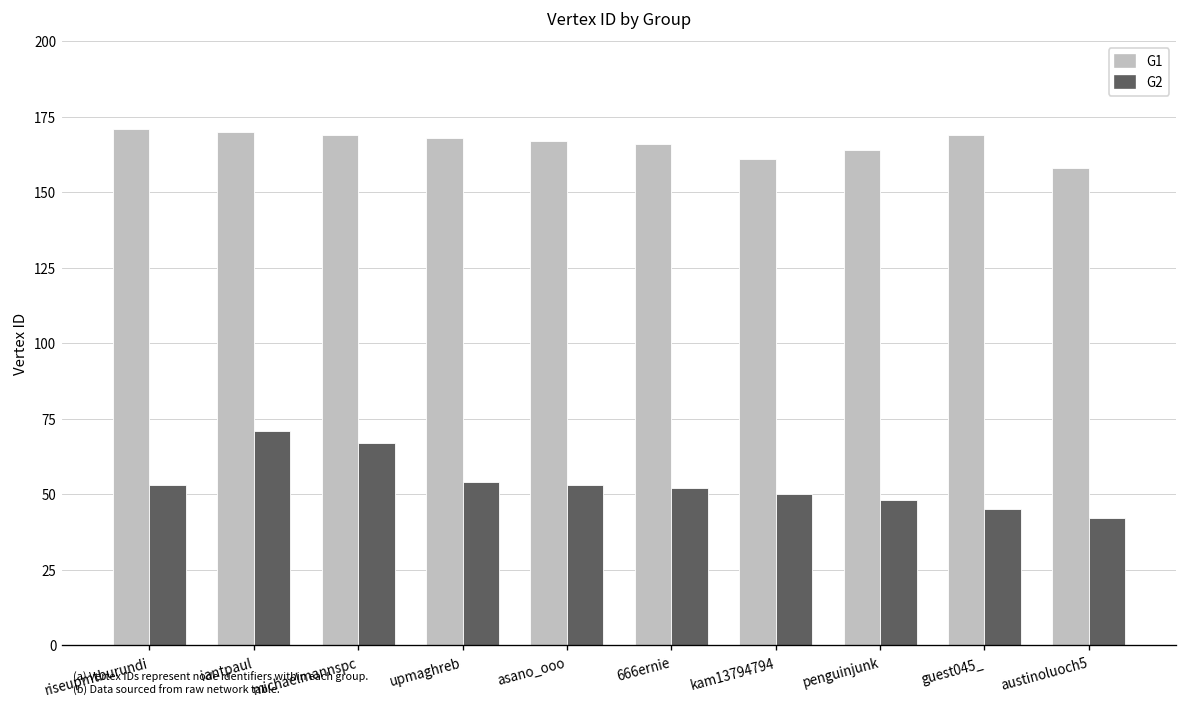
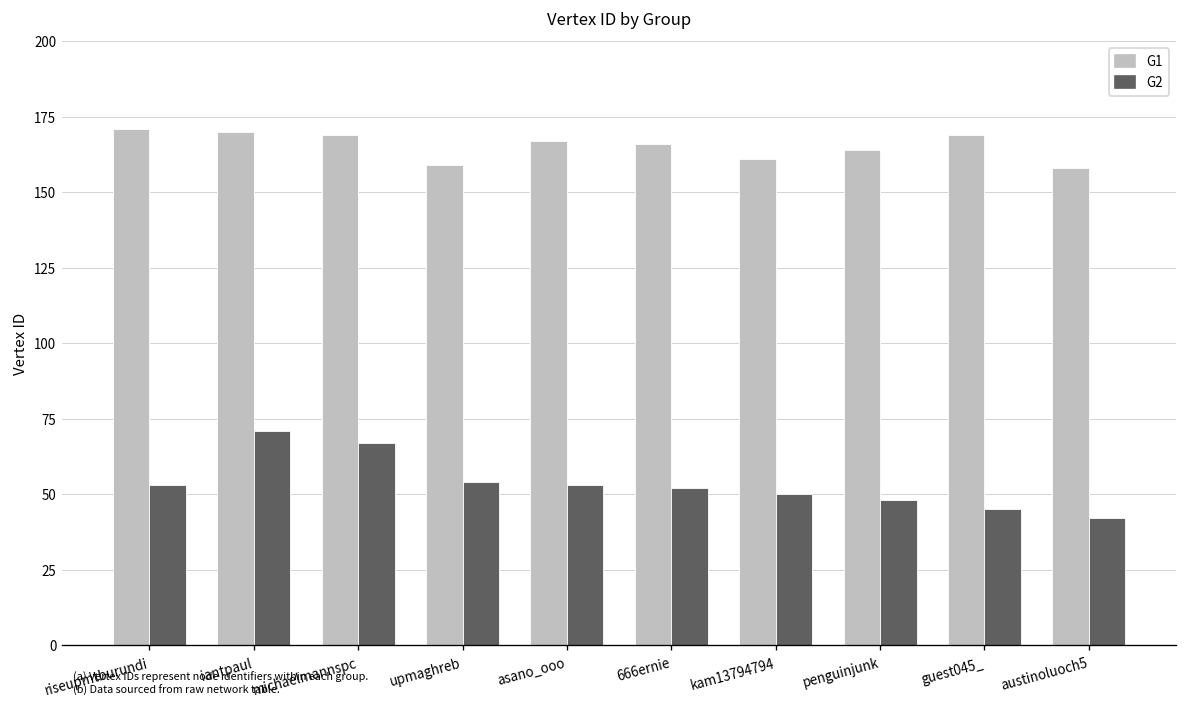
  {
    "G1": {
      "riseupmtburundi": 171,
      "iantpaul": 170,
      "michaelmannspc": 169,
-     "upmaghreb": 168,
+     "upmaghreb": 159,
      "asano_ooo": 167,
      "666ernie": 166,
      "kam13794794": 161,
      "penguinjunk": 164,
      "guest045_": 169,
      "austinoluoch5": 158
    },
    "G2": {
      "riseupmtburundi": 53,
      "iantpaul": 71,
      "michaelmannspc": 67,
      "upmaghreb": 54,
      "asano_ooo": 53,
      "666ernie": 52,
      "kam13794794": 50,
      "penguinjunk": 48,
      "guest045_": 45,
      "austinoluoch5": 42
    }
  }
